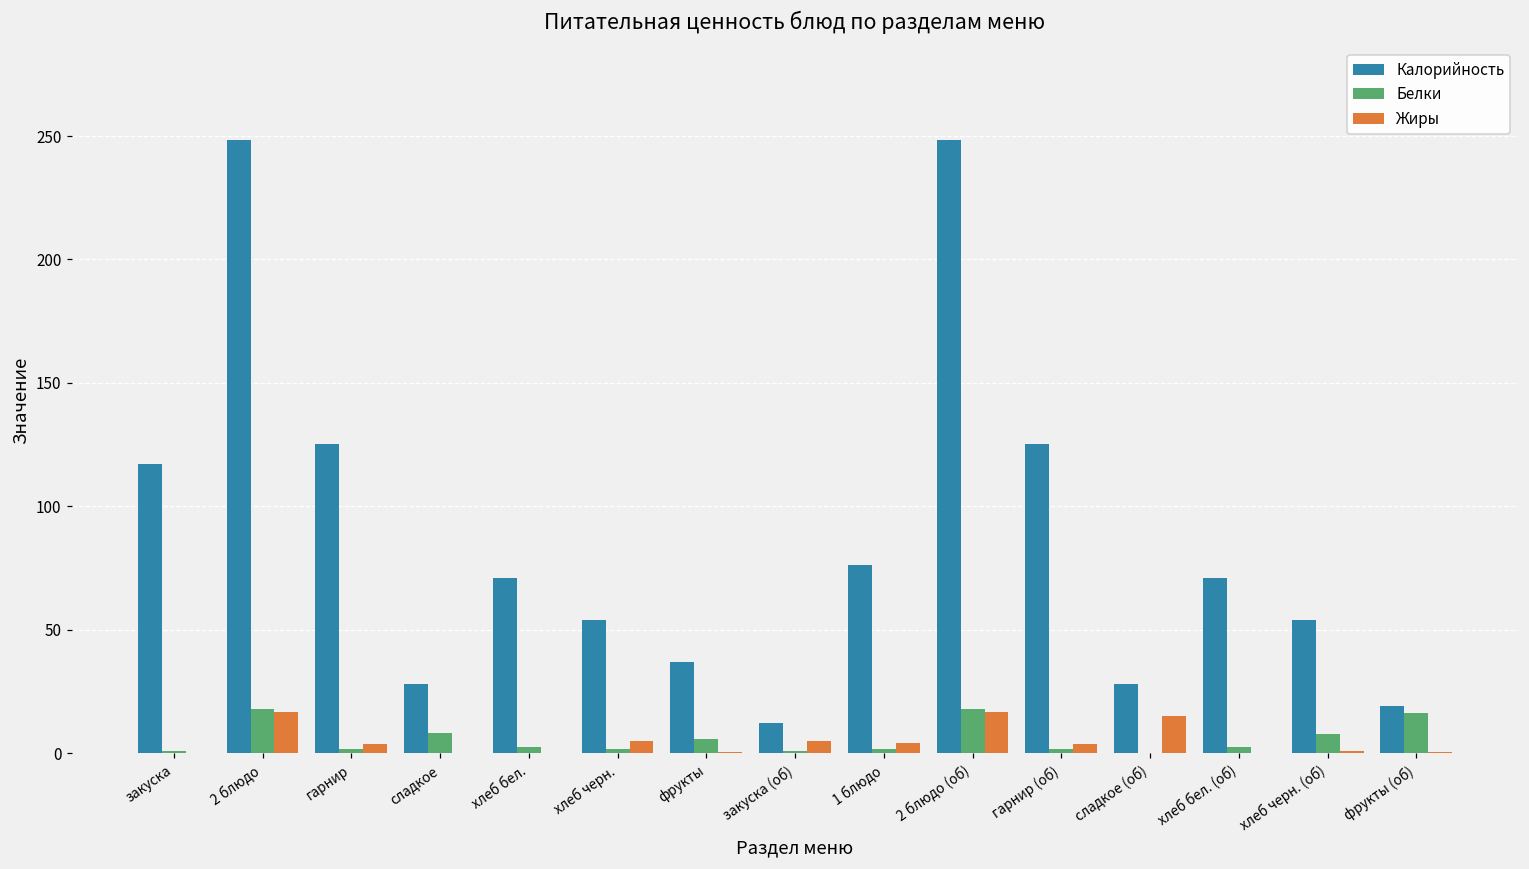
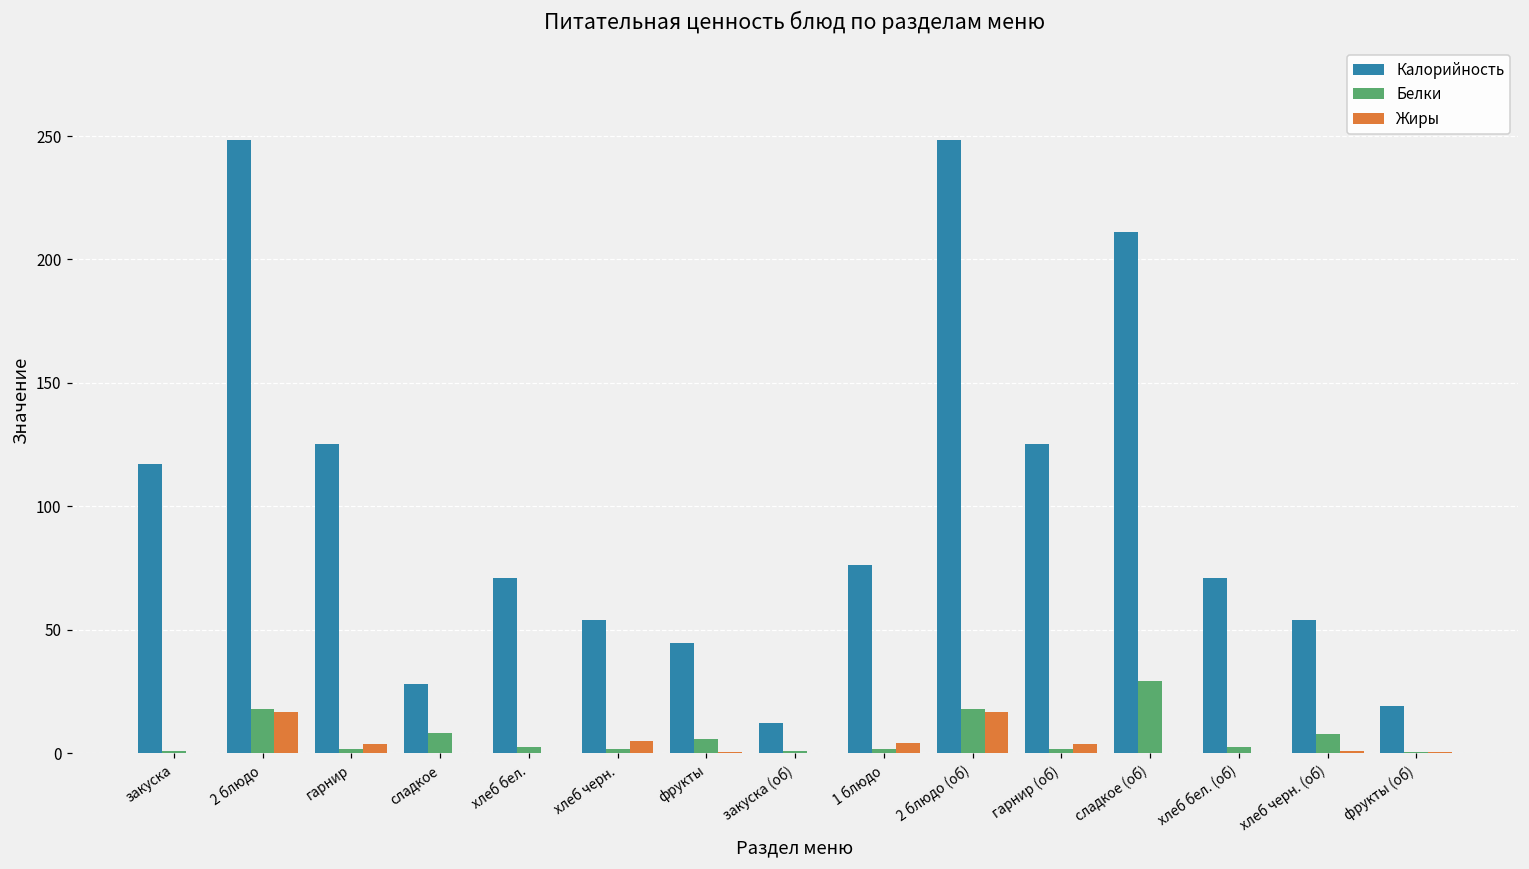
  {
    "Калорийность": {
      "закуска": 117,
      "2 блюдо": 249,
      "гарнир": 125,
      "сладкое": 28,
      "хлеб бел.": 71,
      "хлеб черн.": 54,
-     "фрукты": 37,
+     "фрукты": 44,
      "закуска (об)": 12,
      "1 блюдо": 76,
      "2 блюдо (об)": 249,
      "гарнир (об)": 125,
-     "сладкое (об)": 28,
+     "сладкое (об)": 211,
      "хлеб бел. (об)": 71,
      "хлеб черн. (об)": 54,
      "фрукты (об)": 19
    },
    "Белки": {
      "2 блюдо": 18,
      "гарнир": 2,
      "сладкое": 8,
      "хлеб бел.": 2,
      "хлеб черн.": 2,
      "фрукты": 6,
      "1 блюдо": 2,
      "2 блюдо (об)": 18,
      "гарнир (об)": 2,
-     "сладкое (об)": 0,
+     "сладкое (об)": 29,
      "хлеб бел. (об)": 2,
      "хлеб черн. (об)": 8,
-     "фрукты (об)": 16
+     "фрукты (об)": 0
    },
    "Жиры": {
      "закуска": 0,
      "2 блюдо": 17,
      "гарнир": 4,
      "сладкое": 0,
      "хлеб черн.": 5,
-     "закуска (об)": 5,
+     "закуска (об)": 0,
      "1 блюдо": 4,
      "2 блюдо (об)": 17,
      "гарнир (об)": 4,
-     "сладкое (об)": 15
+     "сладкое (об)": 0
    }
  }
